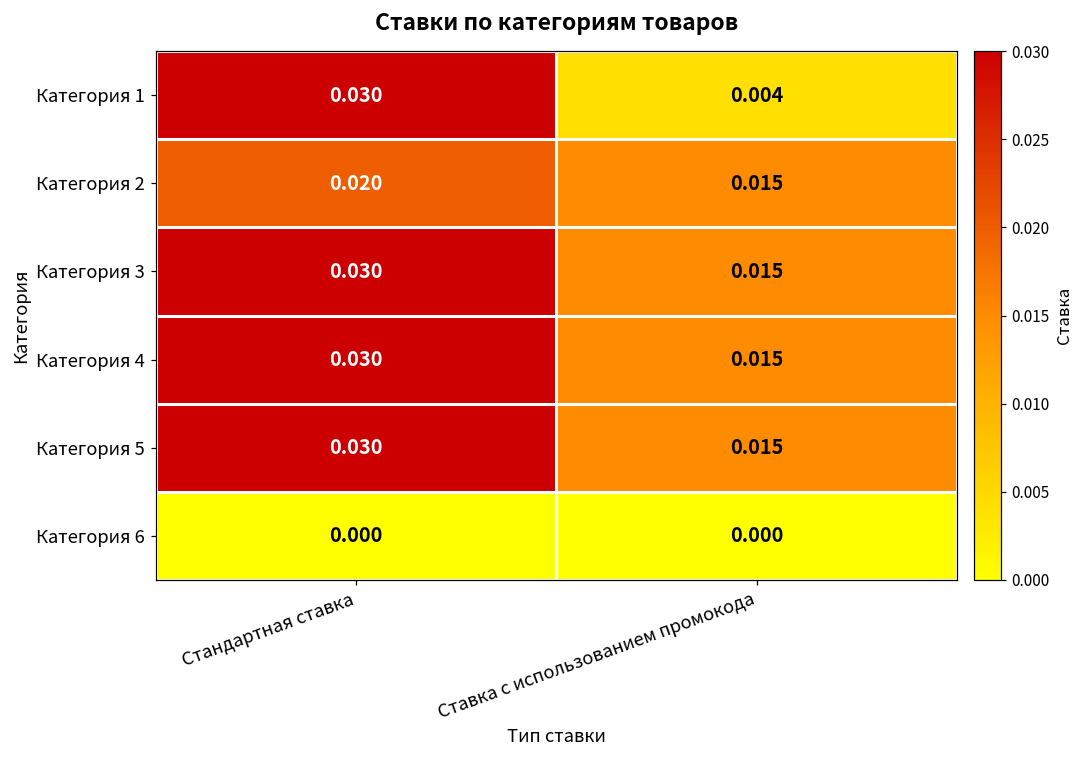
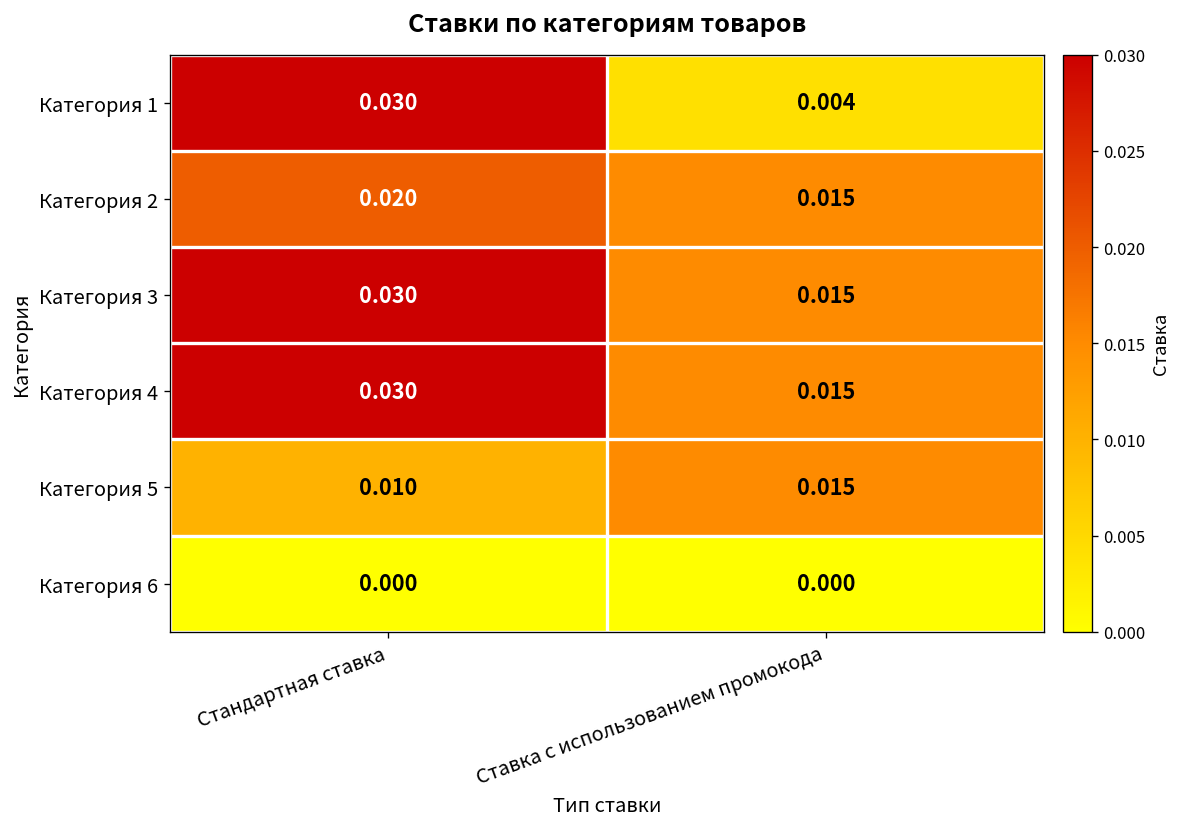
  {
    "Категория 1": {
      "Стандартная ставка": 0.030,
      "Ставка с использованием промокода": 0.004
    },
    "Категория 2": {
      "Стандартная ставка": 0.020,
      "Ставка с использованием промокода": 0.015
    },
    "Категория 3": {
      "Стандартная ставка": 0.030,
      "Ставка с использованием промокода": 0.015
    },
    "Категория 4": {
      "Стандартная ставка": 0.030,
      "Ставка с использованием промокода": 0.015
    },
    "Категория 5": {
-     "Стандартная ставка": 0.030,
+     "Стандартная ставка": 0.010,
      "Ставка с использованием промокода": 0.015
    },
    "Категория 6": {
      "Стандартная ставка": 0.000,
      "Ставка с использованием промокода": 0.000
    }
  }
